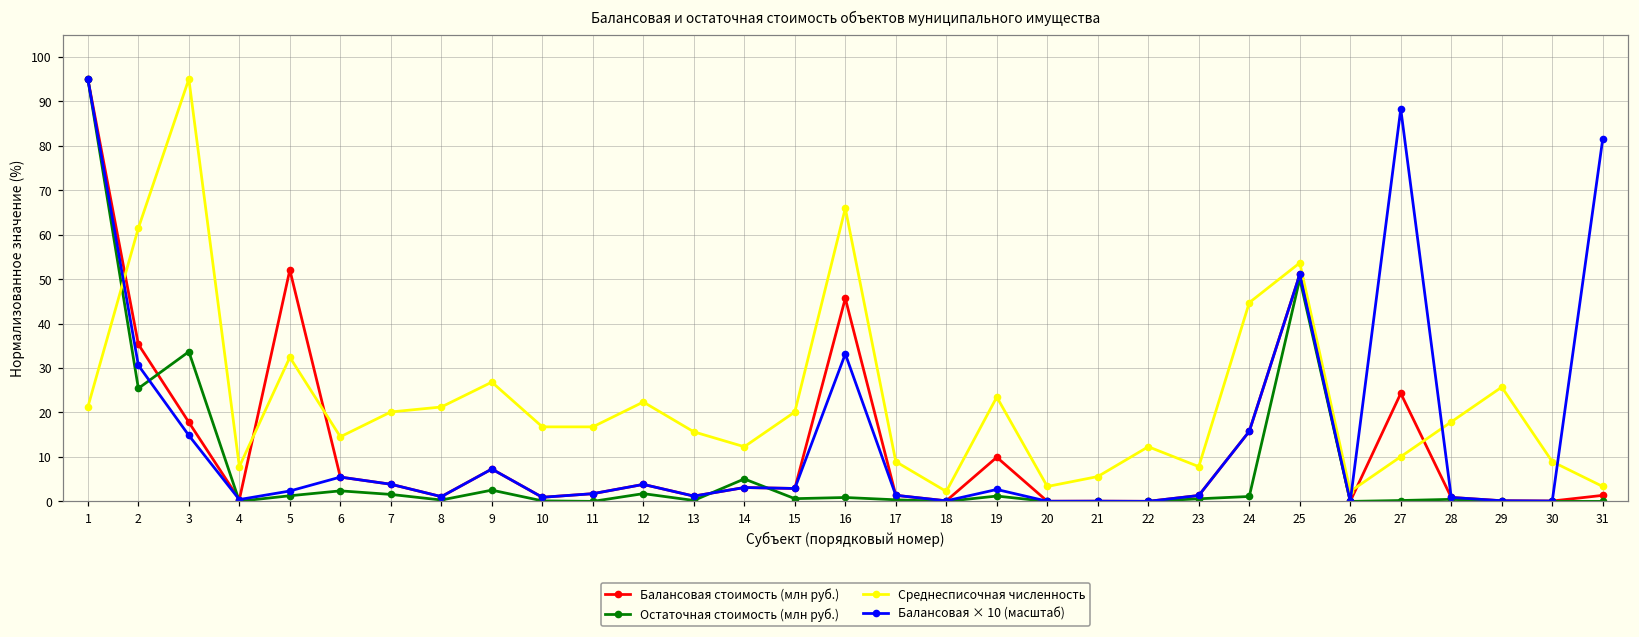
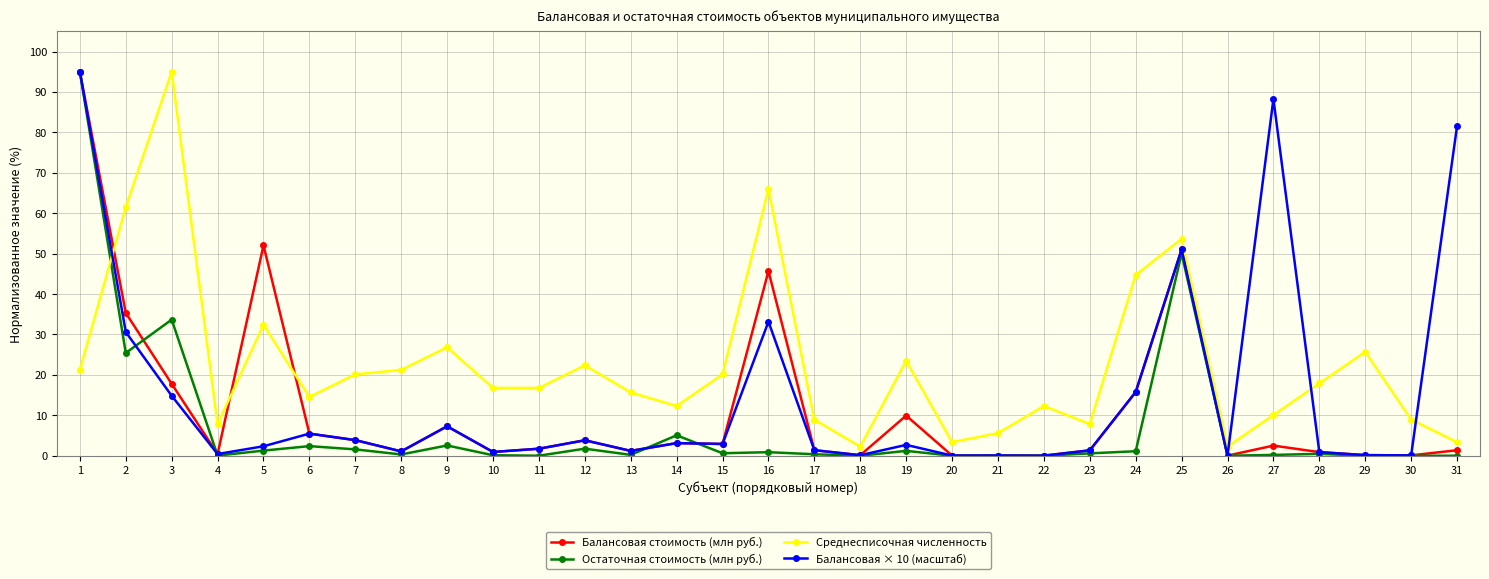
  {
    "Балансовая стоимость (млн руб.)": {
      "2": 35,
      "3": 18,
      "5": 52,
      "16": 46,
      "19": 10,
-     "27": 24,
+     "27": 3,
      "31": 1
    },
    "Остаточная стоимость (млн руб.)": {
      "2": 25,
      "3": 34,
      "5": 1,
      "6": 2,
      "7": 2,
      "8": 0,
      "9": 3,
      "10": 0,
      "11": 0,
      "12": 2,
      "13": 0,
      "14": 5,
      "15": 1,
      "16": 1,
      "17": 0,
      "19": 1,
      "23": 1,
      "24": 1,
      "25": 50,
      "27": 0,
      "31": 0
    },
    "Среднесписочная численность": {
      "1": 21,
      "2": 61,
      "3": 95,
      "4": 8,
      "5": 32,
      "6": 15,
      "7": 20,
      "8": 21,
      "9": 27,
      "10": 17,
      "11": 17,
      "12": 22,
      "13": 16,
      "14": 12,
      "15": 20,
      "16": 66,
      "17": 9,
      "18": 2,
      "19": 23,
      "20": 3,
      "21": 6,
      "22": 12,
      "23": 8,
      "24": 45,
      "25": 54,
      "26": 2,
      "27": 10,
      "28": 18,
      "29": 26,
      "30": 9,
      "31": 3
    },
    "Балансовая × 10 (масштаб)": {
      "2": 31,
      "3": 15,
      "5": 2,
      "16": 33,
      "19": 3,
      "27": 88,
      "31": 82
    }
  }
